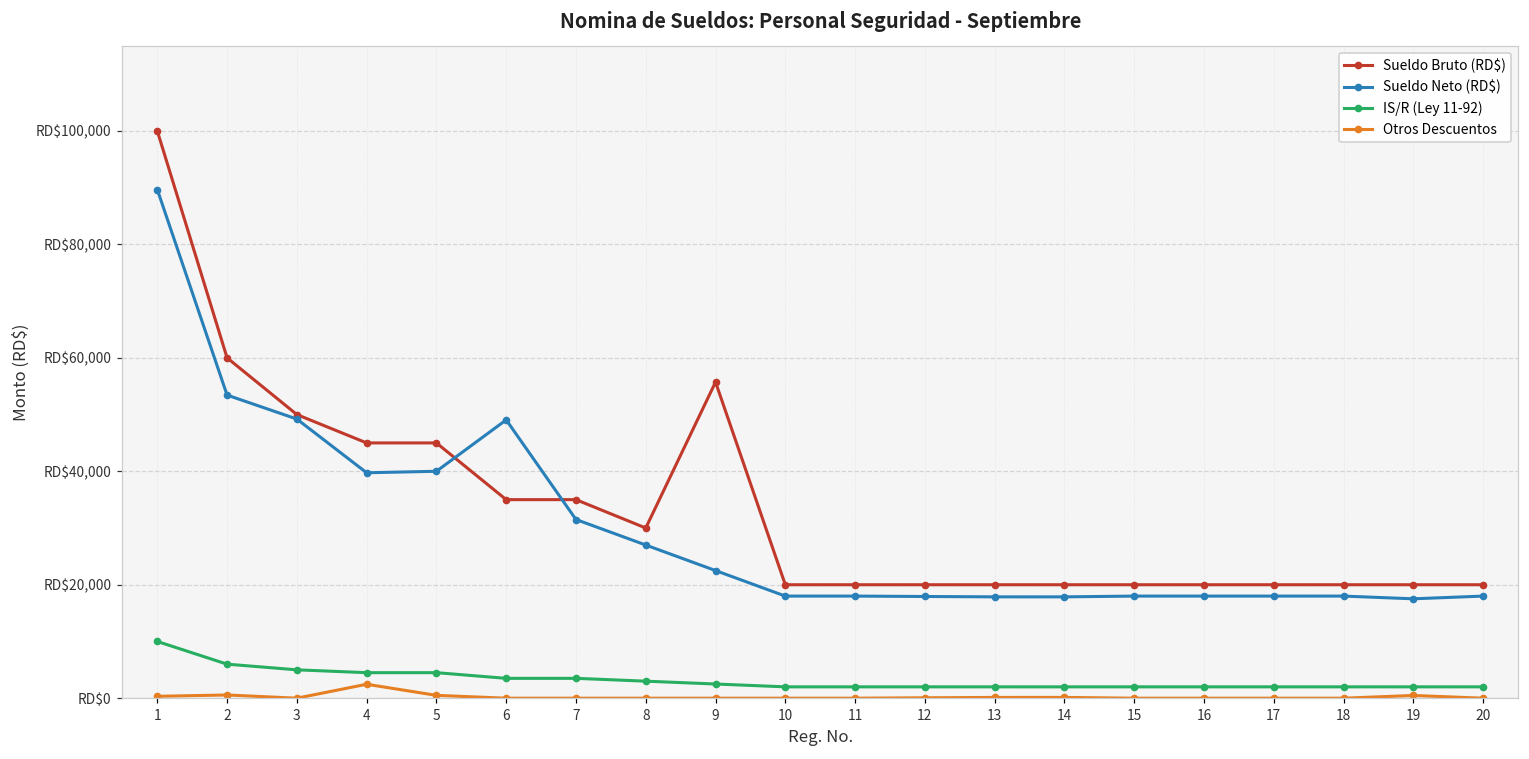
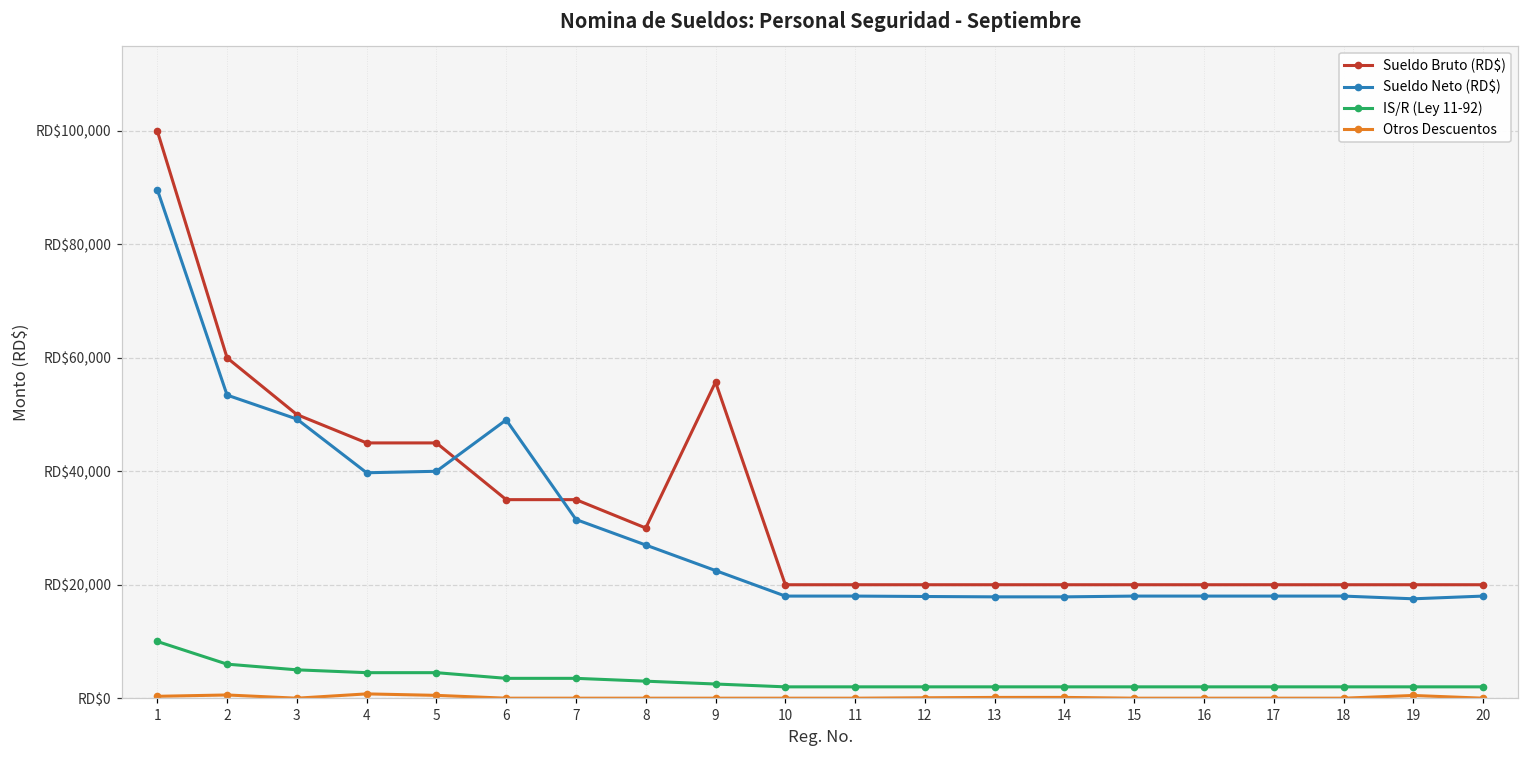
  {
    "Sueldo Bruto (RD$)": {
      "1": "RD$100,000",
      "2": "RD$60,000",
      "3": "RD$50,000",
      "4": "RD$45,000",
      "5": "RD$45,000",
      "6": "RD$35,000",
      "7": "RD$35,000",
      "8": "RD$30,000",
      "9": "RD$56,000",
      "10": "RD$20,000",
      "11": "RD$20,000",
      "12": "RD$20,000",
      "13": "RD$20,000",
      "14": "RD$20,000",
      "15": "RD$20,000",
      "16": "RD$20,000",
      "17": "RD$20,000",
      "18": "RD$20,000",
      "19": "RD$20,000",
      "20": "RD$20,000"
    },
    "Sueldo Neto (RD$)": {
      "1": "RD$90,000",
      "2": "RD$53,000",
      "3": "RD$49,000",
      "4": "RD$40,000",
      "5": "RD$40,000",
      "6": "RD$49,000",
      "7": "RD$32,000",
      "8": "RD$27,000",
      "9": "RD$23,000",
      "10": "RD$18,000",
      "11": "RD$18,000",
      "12": "RD$18,000",
      "13": "RD$18,000",
      "14": "RD$18,000",
      "15": "RD$18,000",
      "16": "RD$18,000",
      "17": "RD$18,000",
      "18": "RD$18,000",
      "19": "RD$18,000",
      "20": "RD$18,000"
    },
    "IS/R (Ley 11-92)": {
      "1": "RD$10,000",
      "2": "RD$6,000",
      "3": "RD$5,000",
      "4": "RD$5,000",
      "5": "RD$5,000",
      "6": "RD$4,000",
      "7": "RD$4,000",
      "8": "RD$3,000",
      "9": "RD$3,000",
      "10": "RD$2,000",
      "11": "RD$2,000",
      "12": "RD$2,000",
      "13": "RD$2,000",
      "14": "RD$2,000",
      "15": "RD$2,000",
      "16": "RD$2,000",
      "17": "RD$2,000",
      "18": "RD$2,000",
      "19": "RD$2,000",
      "20": "RD$2,000"
    },
    "Otros Descuentos": {
      "1": "RD$0",
      "2": "RD$1,000",
      "3": "RD$0",
-     "4": "RD$2,000",
+     "4": "RD$1,000",
      "5": "RD$0",
      "6": "RD$0",
      "7": "RD$0",
      "8": "RD$0",
      "9": "RD$0",
      "10": "RD$0",
      "11": "RD$0",
      "12": "RD$0",
      "13": "RD$0",
      "14": "RD$0",
      "15": "RD$0",
      "16": "RD$0",
      "17": "RD$0",
      "18": "RD$0",
      "19": "RD$0",
      "20": "RD$0"
    }
  }
